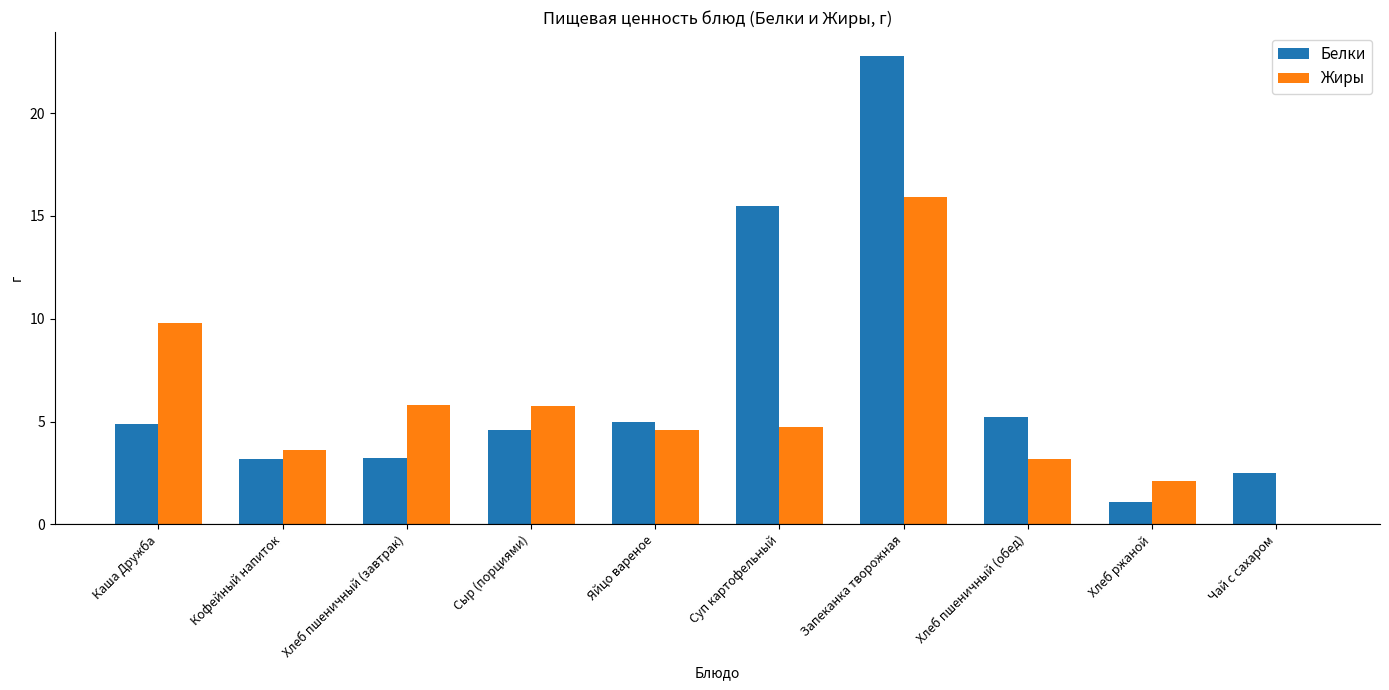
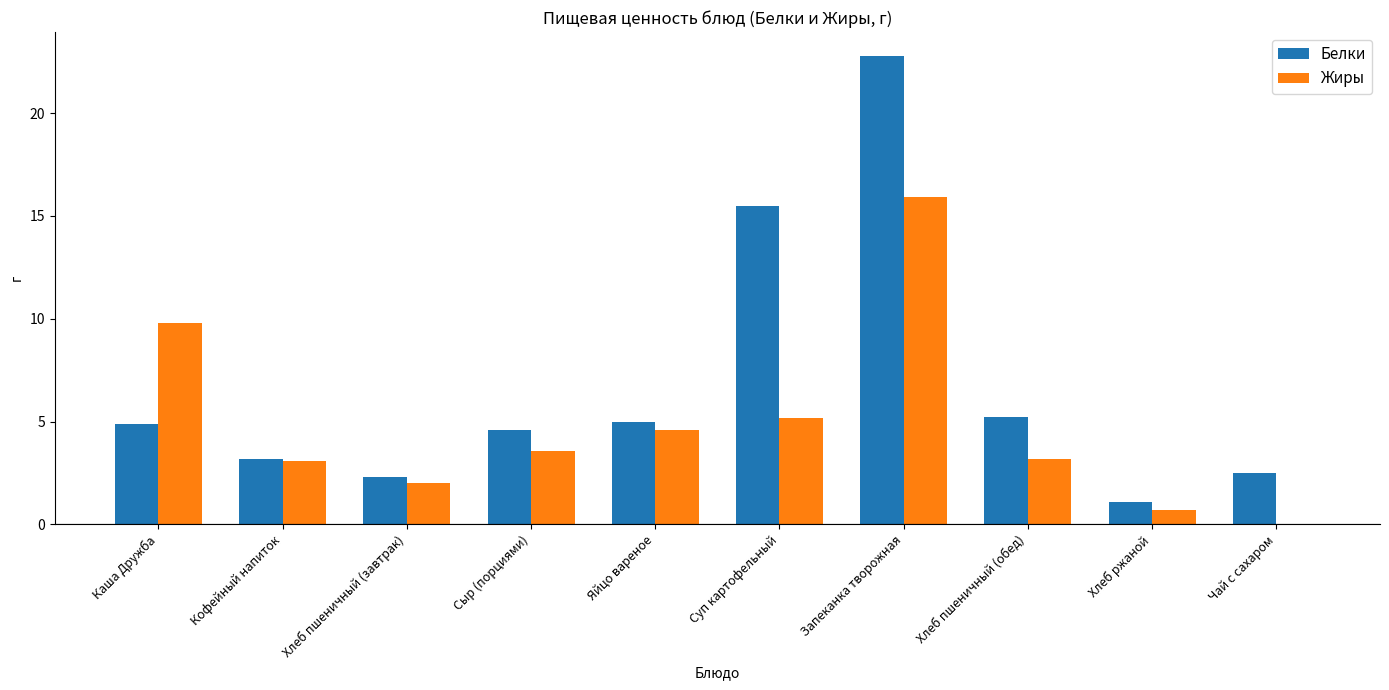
  {
    "Белки": {
      "Каша Дружба": 4.9,
      "Кофейный напиток": 3.2,
-     "Хлеб пшеничный (завтрак)": 3.3,
+     "Хлеб пшеничный (завтрак)": 2.3,
      "Сыр (порциями)": 4.6,
      "Яйцо вареное": 5.0,
      "Суп картофельный": 15.5,
      "Запеканка творожная": 22.8,
      "Хлеб пшеничный (обед)": 5.2,
      "Хлеб ржаной": 1.1,
      "Чай с сахаром": 2.5
    },
    "Жиры": {
      "Каша Дружба": 9.8,
-     "Кофейный напиток": 3.6,
-     "Хлеб пшеничный (завтрак)": 5.8,
-     "Сыр (порциями)": 5.8,
+     "Кофейный напиток": 3.1,
+     "Хлеб пшеничный (завтрак)": 2.0,
+     "Сыр (порциями)": 3.6,
      "Яйцо вареное": 4.6,
-     "Суп картофельный": 4.7,
+     "Суп картофельный": 5.2,
      "Запеканка творожная": 15.9,
      "Хлеб пшеничный (обед)": 3.2,
-     "Хлеб ржаной": 2.1,
+     "Хлеб ржаной": 0.7,
      "Чай с сахаром": 0.0
    }
  }
